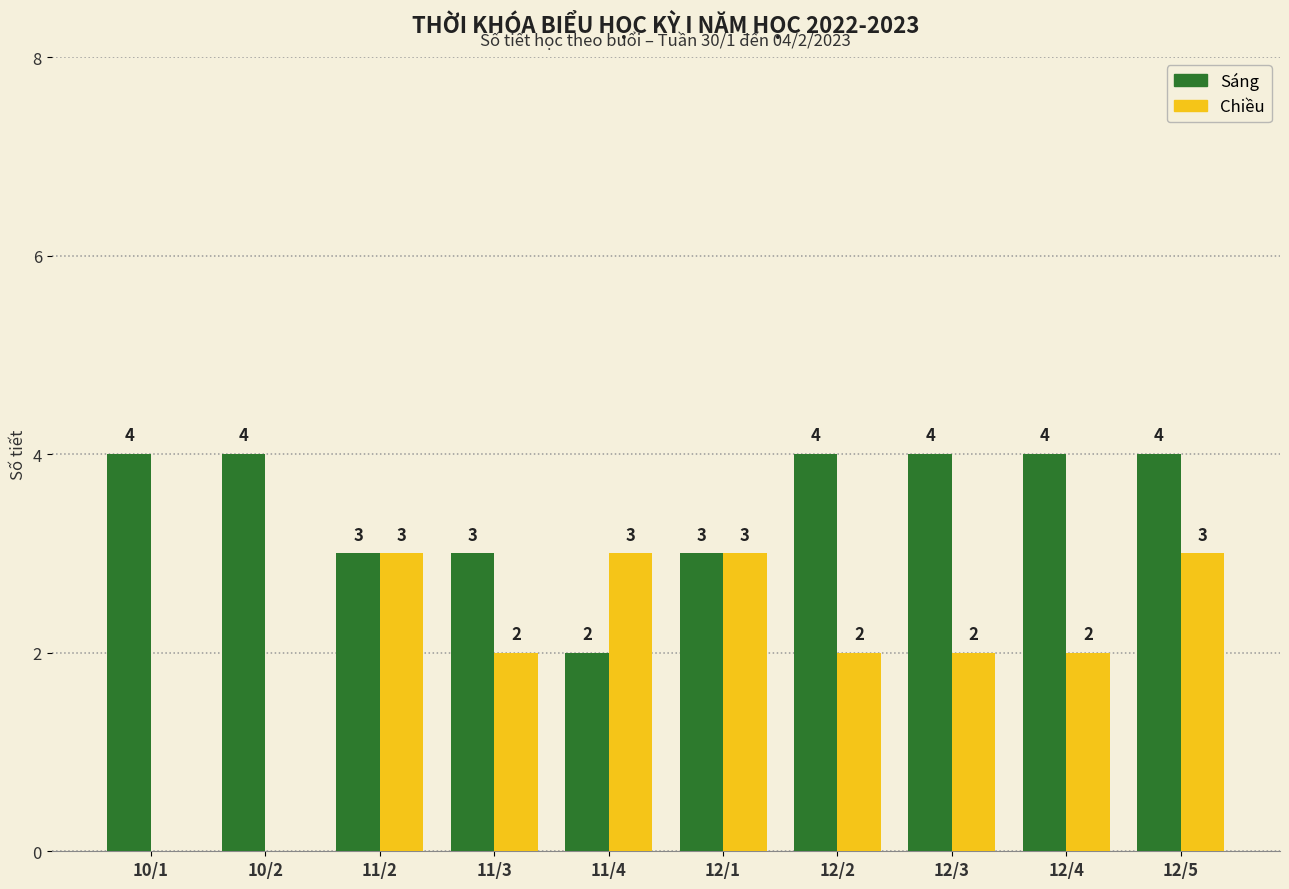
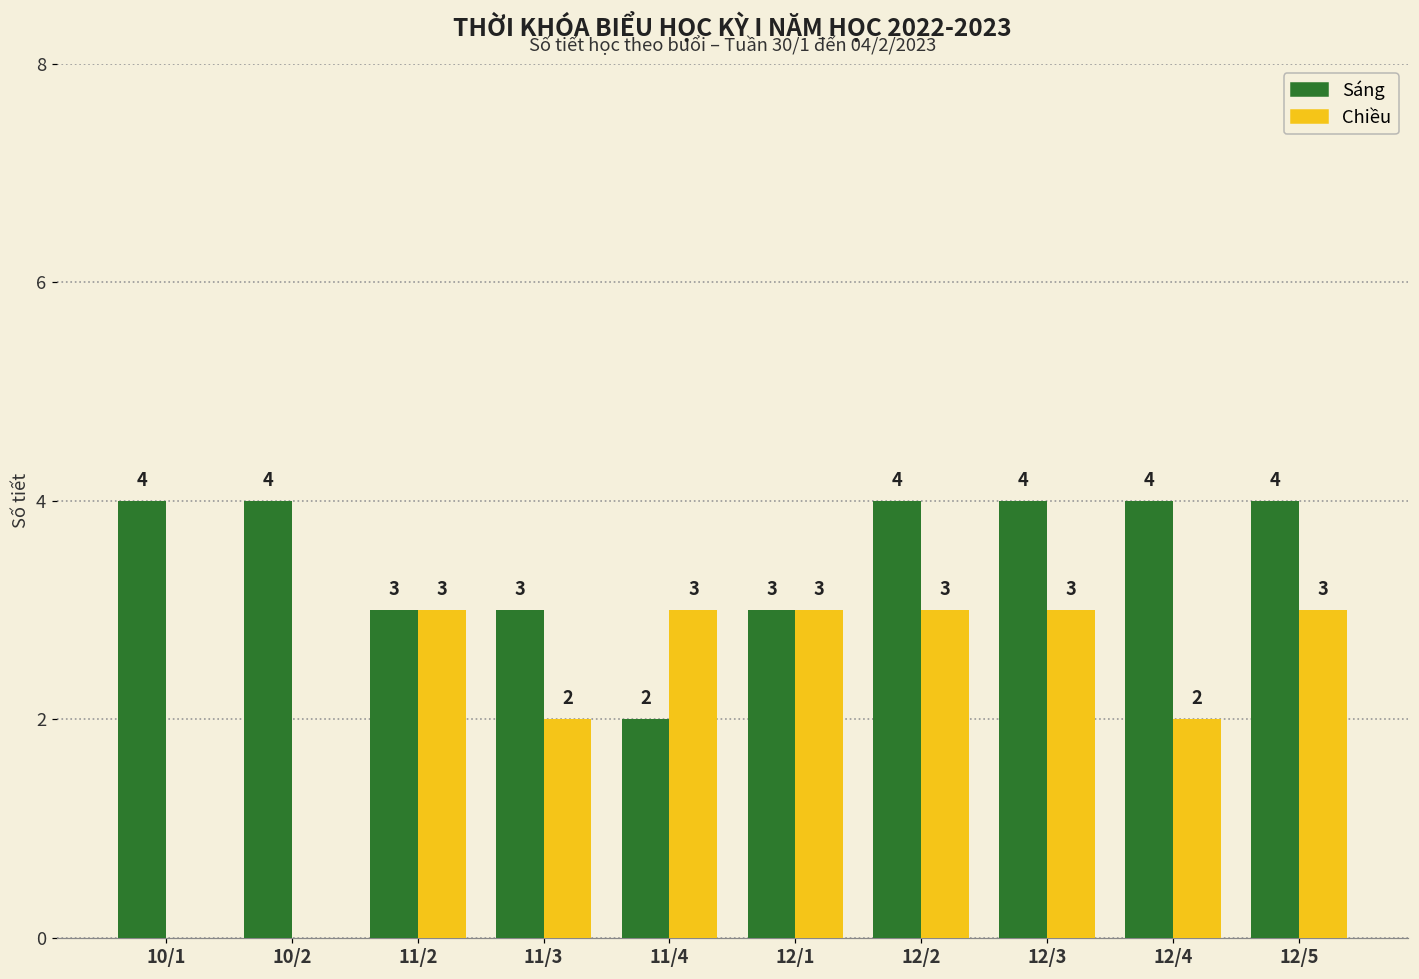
  {
    "Sáng": {
      "10/1": 4,
      "10/2": 4,
      "11/2": 3,
      "11/3": 3,
      "11/4": 2,
      "12/1": 3,
      "12/2": 4,
      "12/3": 4,
      "12/4": 4,
      "12/5": 4
    },
    "Chiều": {
      "11/2": 3,
      "11/3": 2,
      "11/4": 3,
      "12/1": 3,
-     "12/2": 2,
-     "12/3": 2,
+     "12/2": 3,
+     "12/3": 3,
      "12/4": 2,
      "12/5": 3
    }
  }
